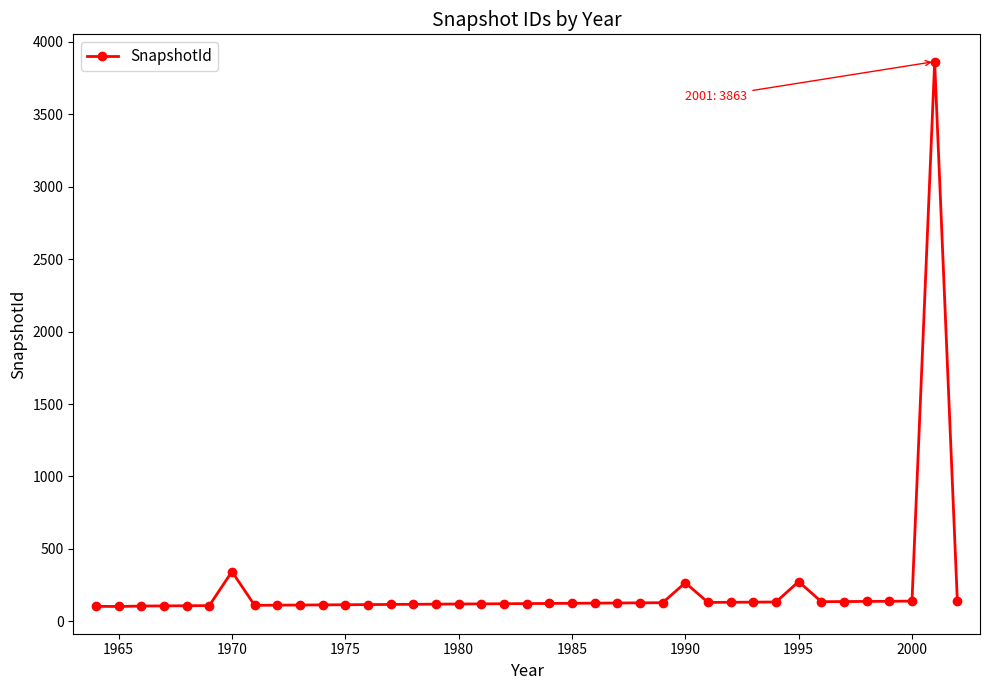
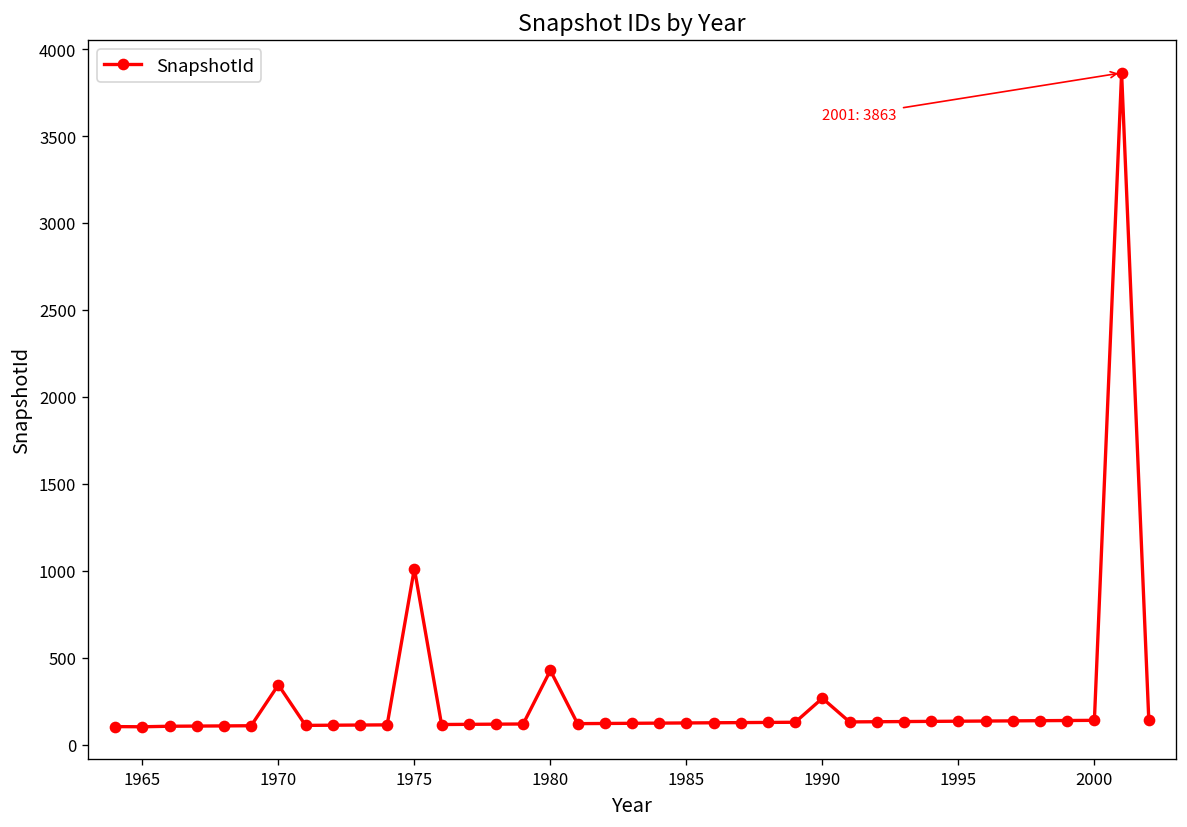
  {
    "1965": 100,
    "1970": 340,
-   "1975": 120,
-   "1980": 120,
+   "1975": 1010,
+   "1980": 430,
    "1985": 130,
    "1990": 270,
-   "1995": 280,
+   "1995": 140,
    "2000": 140
  }
